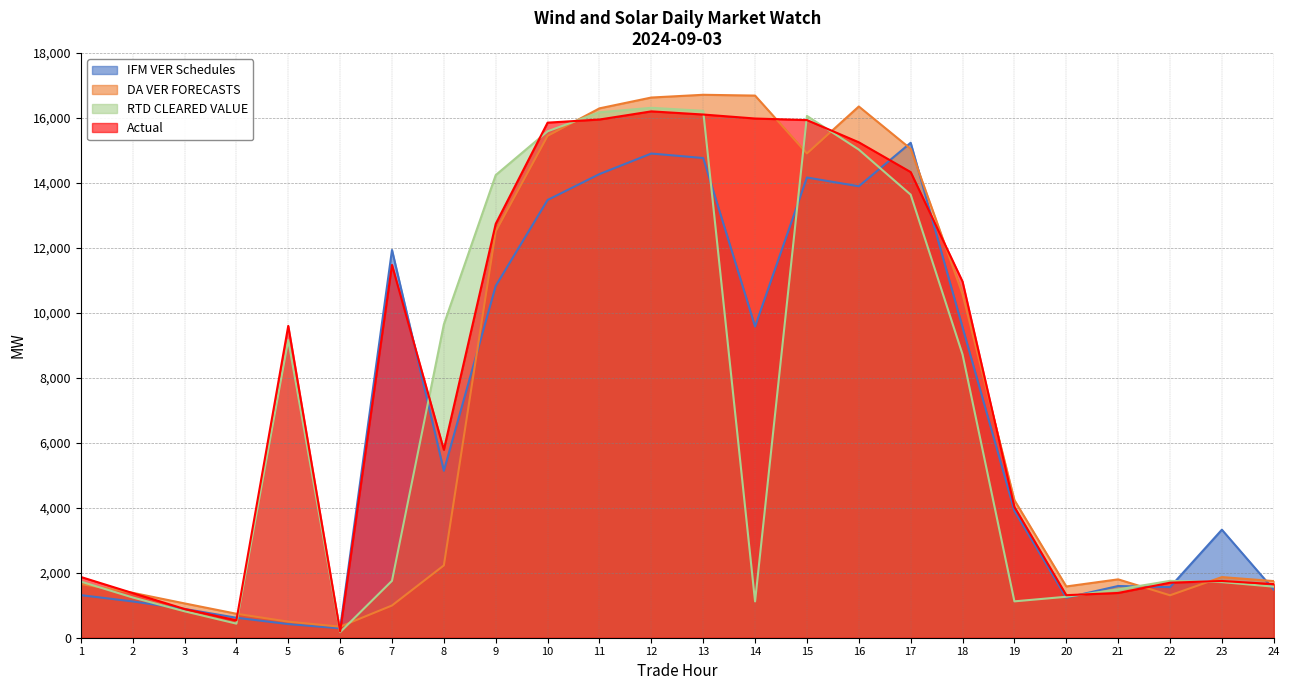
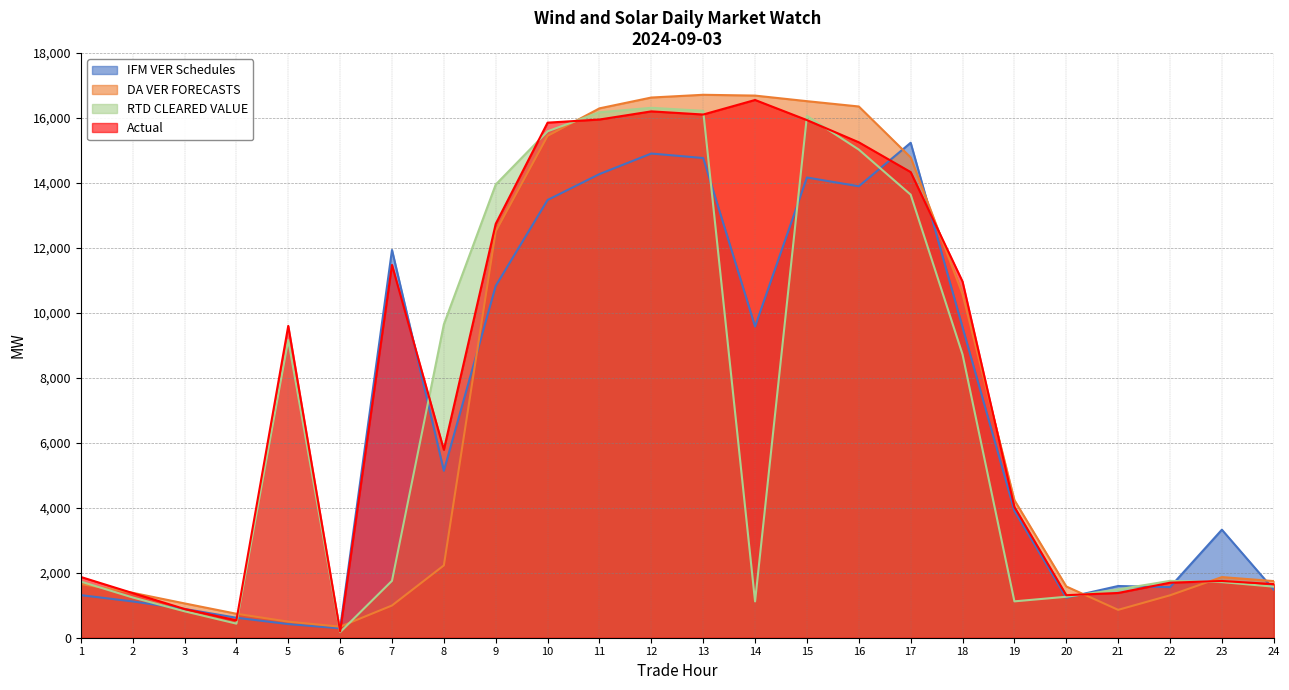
  {
    "IFM VER Schedules": {
      "1": "1,300",
      "2": "1,100",
      "4": "600",
      "7": "11,900",
      "8": "5,100",
      "9": "10,800",
      "10": "13,500",
      "11": "14,300",
      "12": "14,900",
      "13": "14,800",
      "14": "9,600",
      "15": "14,200",
      "16": "13,900",
      "17": "15,200",
      "18": "9,600",
      "19": "3,900",
      "21": "1,600",
      "22": "1,600",
      "23": "3,300",
      "24": "1,500"
    },
    "DA VER FORECASTS": {
      "3": "1,100",
      "4": "700",
      "7": "1,000",
      "8": "2,200",
      "9": "12,500",
      "10": "15,500",
      "11": "16,300",
      "12": "16,600",
      "13": "16,700",
      "14": "16,700",
-     "15": "14,900",
+     "15": "16,500",
      "16": "16,400",
-     "17": "15,100",
+     "17": "14,800",
      "18": "10,600",
      "19": "4,200",
      "20": "1,600",
-     "21": "1,800",
+     "21": "900",
      "22": "1,300",
      "23": "1,900",
      "24": "1,700"
    },
    "RTD CLEARED VALUE": {
      "2": "1,200",
      "4": "400",
      "5": "9,200",
      "7": "1,800",
      "8": "9,600",
-     "9": "14,200",
+     "9": "14,000",
      "10": "15,600",
      "11": "16,200",
      "12": "16,300",
      "13": "16,200",
      "14": "1,100",
      "15": "16,100",
      "16": "15,000",
      "17": "13,600",
      "18": "8,700",
      "19": "1,100",
      "21": "1,500",
      "24": "1,600"
    },
    "Actual": {
      "1": "1,900",
      "4": "500",
      "5": "9,600",
      "7": "11,500",
      "8": "5,800",
      "9": "12,700",
      "10": "15,900",
      "11": "16,000",
      "12": "16,200",
      "13": "16,100",
-     "14": "16,000",
+     "14": "16,600",
      "15": "15,900",
      "16": "15,300",
      "17": "14,300",
      "18": "11,000",
      "19": "4,000",
      "21": "1,400",
      "24": "1,700"
    }
  }
